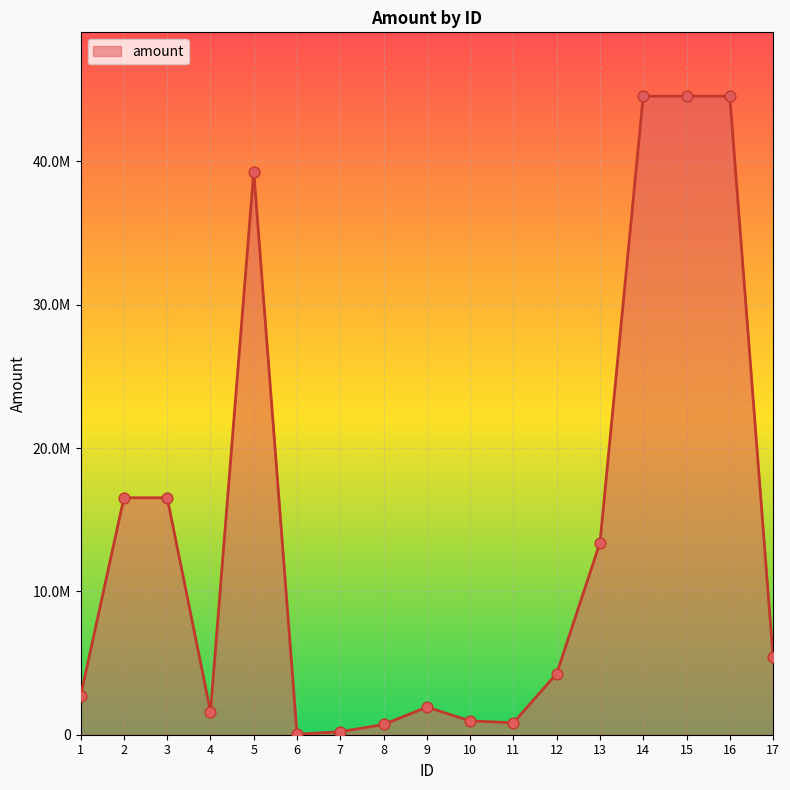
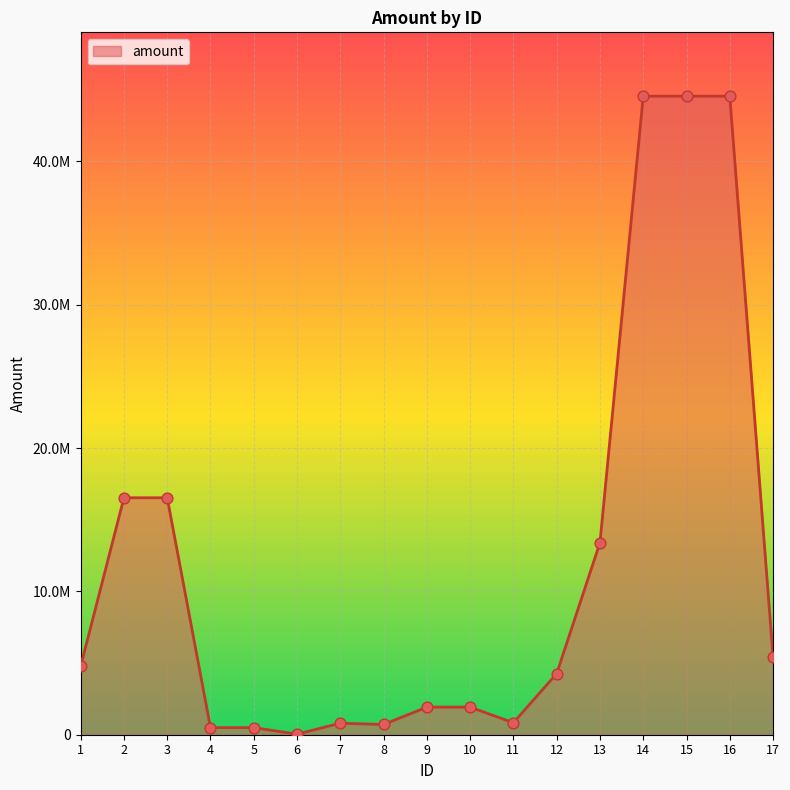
  {
-   "1": 2700000,
+   "1": 4800000,
    "2": 16500000,
    "3": 16500000,
-   "4": 1600000,
-   "5": 39300000,
+   "4": 500000,
+   "5": 500000,
    "6": 0,
-   "7": 200000,
+   "7": 800000,
    "8": 700000,
    "9": 1900000,
-   "10": 1000000,
+   "10": 1900000,
    "11": 800000,
    "12": 4300000,
    "13": 13400000,
    "14": 44500000,
    "15": 44500000,
    "16": 44500000,
    "17": 5400000
  }
